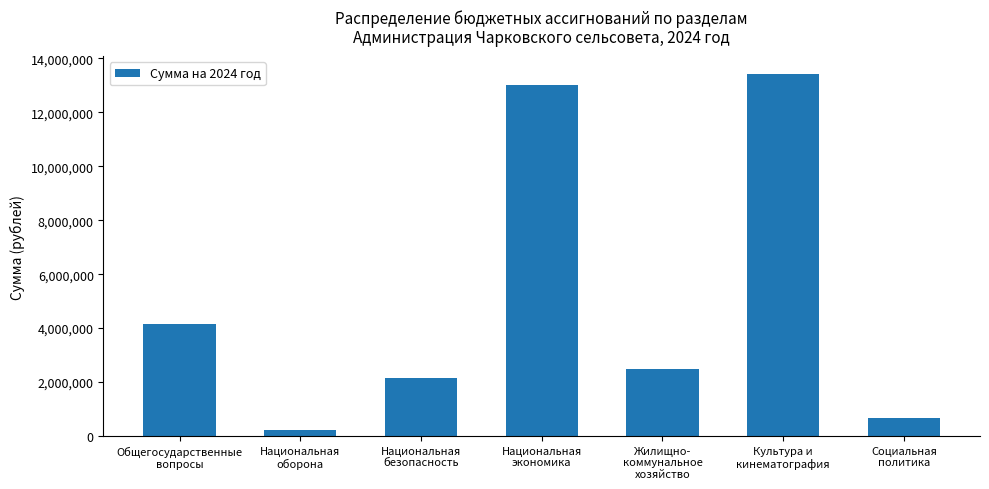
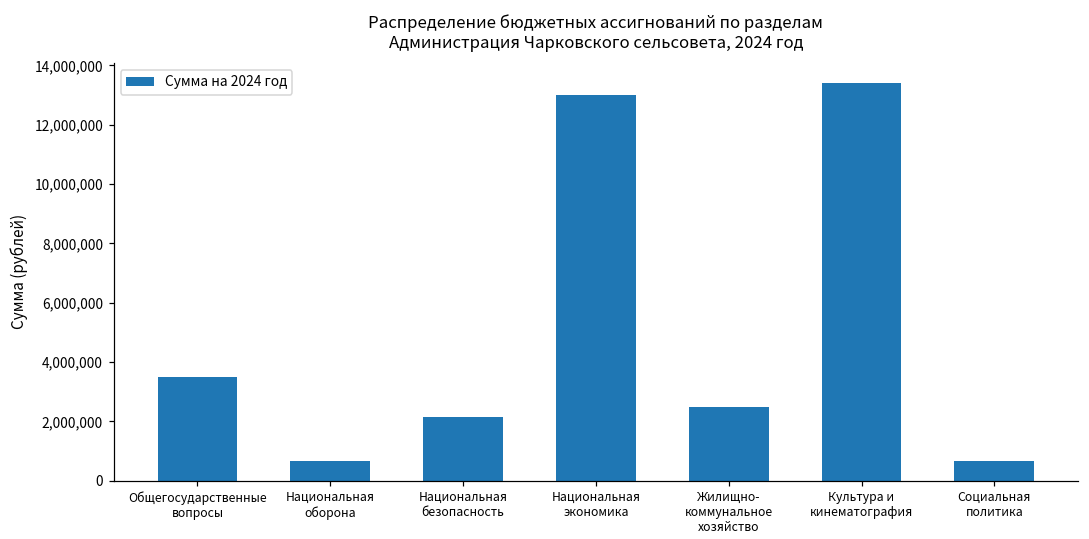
  {
-   "Общегосударственные вопросы": "4,200,000",
-   "Национальная оборона": "200,000",
+   "Общегосударственные вопросы": "3,500,000",
+   "Национальная оборона": "700,000",
    "Национальная безопасность": "2,100,000",
    "Национальная экономика": "13,000,000",
    "Жилищно- коммунальное хозяйство": "2,500,000",
    "Культура и кинематография": "13,400,000",
    "Социальная политика": "700,000"
  }
